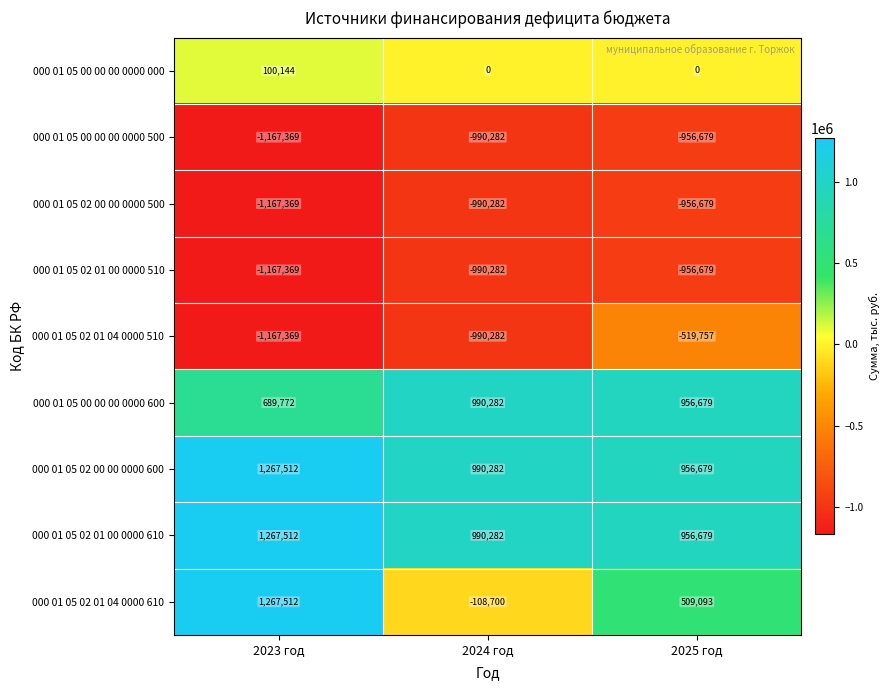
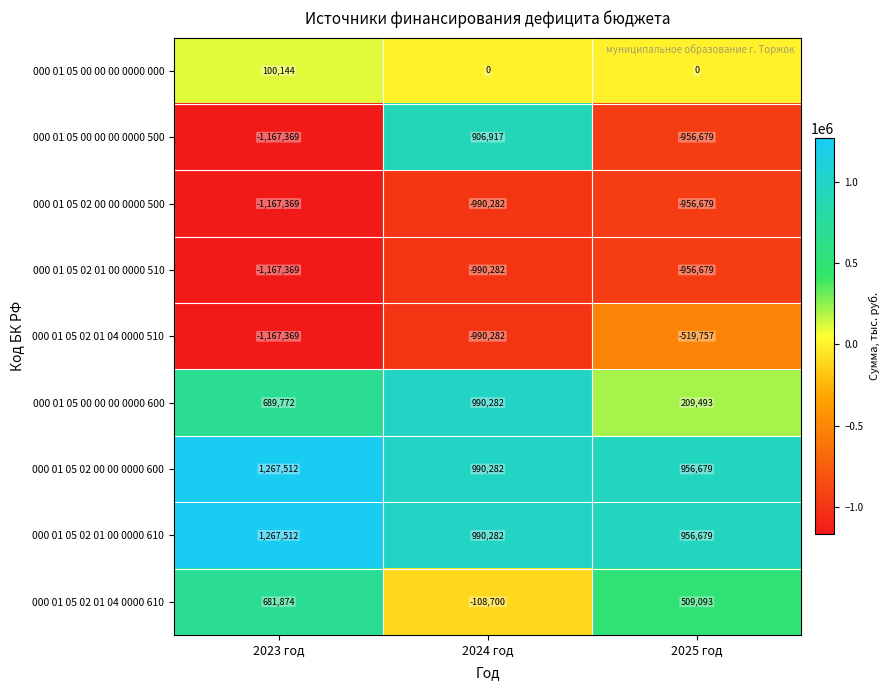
  {
    "000 01 05 00 00 00 0000 500": {
-     "2024 год": "-990,282"
+     "2024 год": "906,917"
    },
    "000 01 05 00 00 00 0000 600": {
-     "2025 год": "956,679"
+     "2025 год": "209,493"
    },
    "000 01 05 02 01 04 0000 610": {
-     "2023 год": "1,267,512"
+     "2023 год": "681,874"
    }
  }
